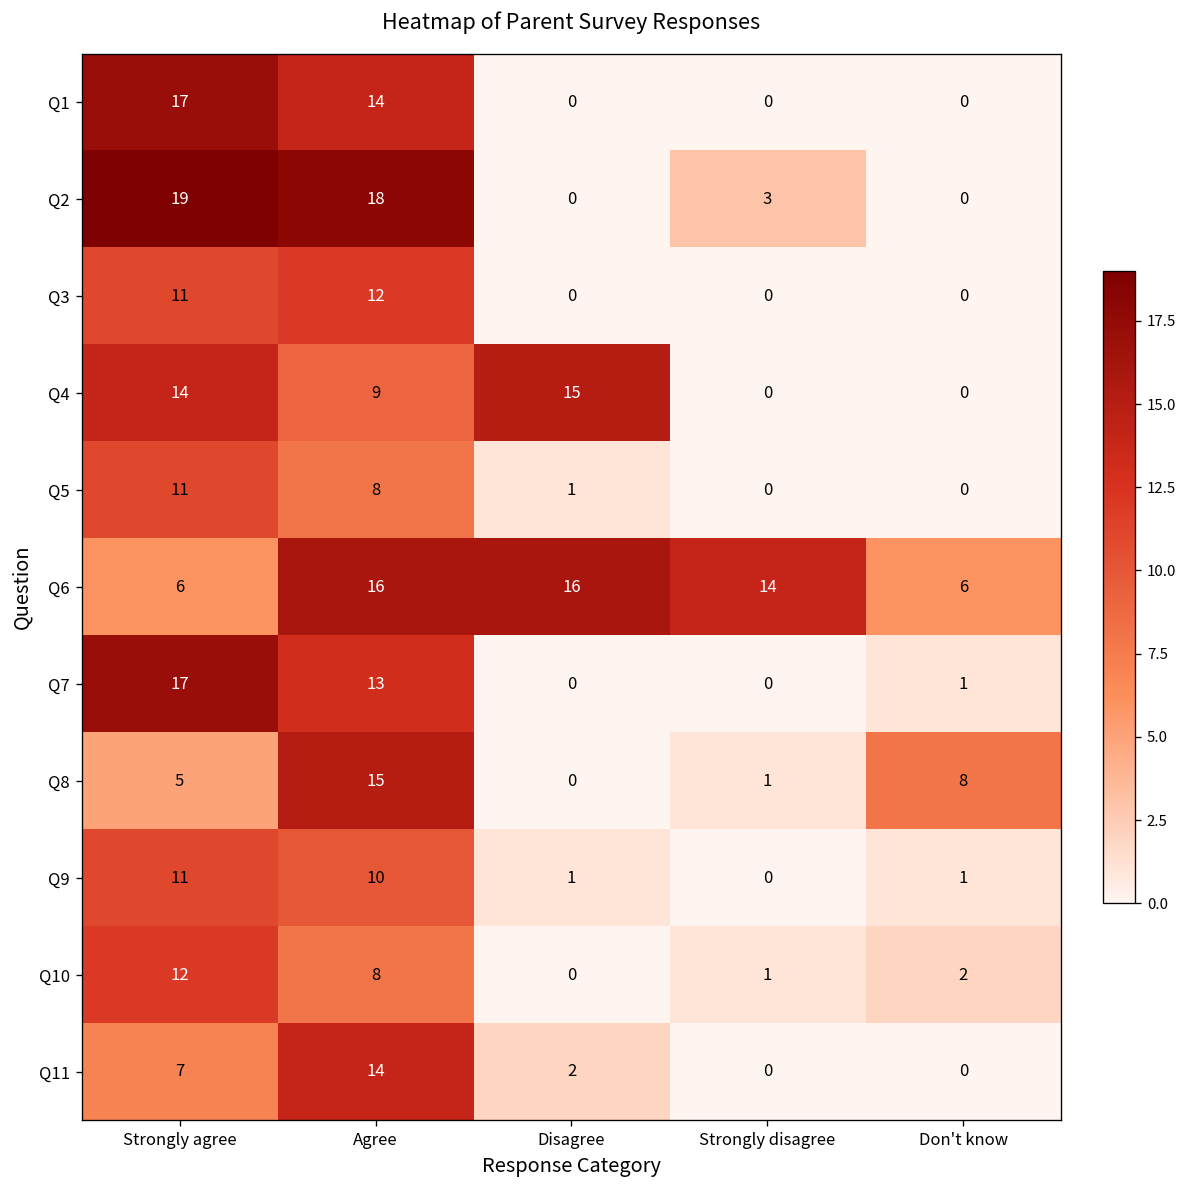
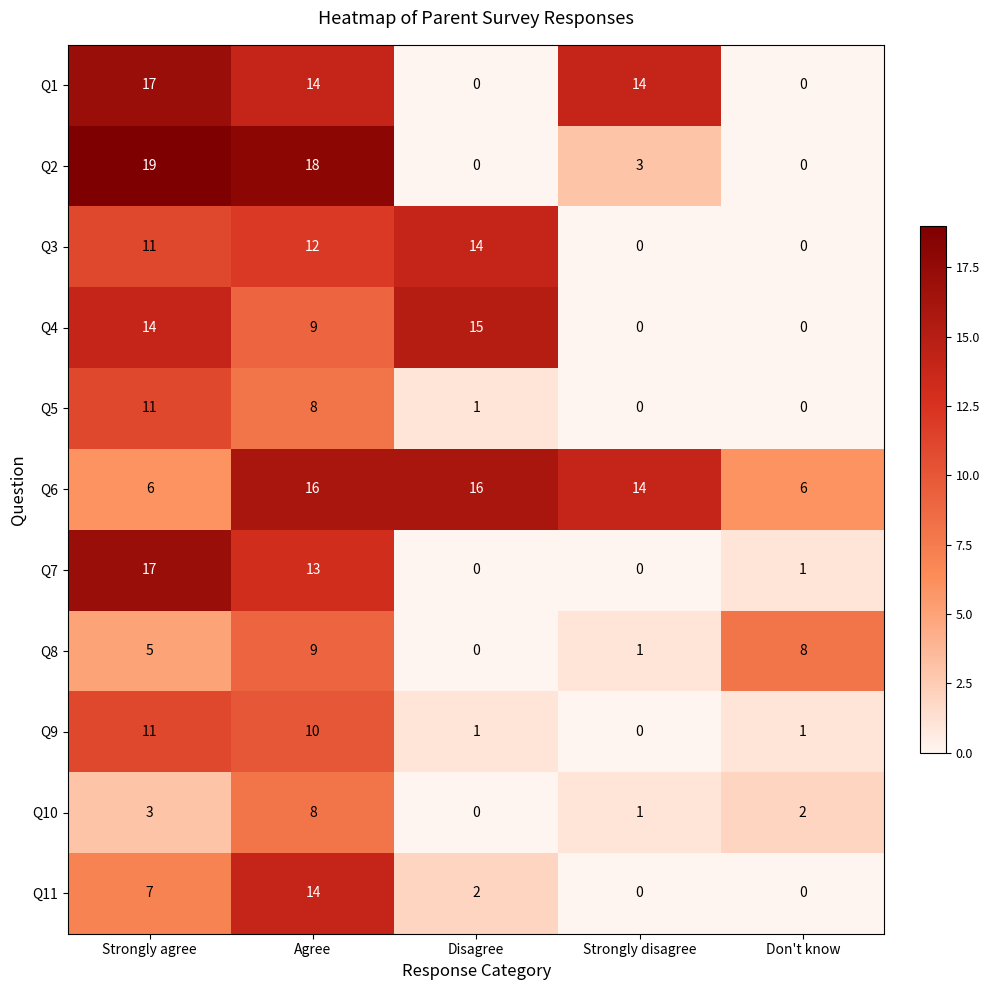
  {
    "Q1": {
      "Strongly agree": 17,
      "Agree": 14,
      "Disagree": 0,
-     "Strongly disagree": 0,
+     "Strongly disagree": 14,
      "Don't know": 0
    },
    "Q2": {
      "Strongly agree": 19,
      "Agree": 18,
      "Disagree": 0,
      "Strongly disagree": 3,
      "Don't know": 0
    },
    "Q3": {
      "Strongly agree": 11,
      "Agree": 12,
-     "Disagree": 0,
+     "Disagree": 14,
      "Strongly disagree": 0,
      "Don't know": 0
    },
    "Q4": {
      "Strongly agree": 14,
      "Agree": 9,
      "Disagree": 15,
      "Strongly disagree": 0,
      "Don't know": 0
    },
    "Q5": {
      "Strongly agree": 11,
      "Agree": 8,
      "Disagree": 1,
      "Strongly disagree": 0,
      "Don't know": 0
    },
    "Q6": {
      "Strongly agree": 6,
      "Agree": 16,
      "Disagree": 16,
      "Strongly disagree": 14,
      "Don't know": 6
    },
    "Q7": {
      "Strongly agree": 17,
      "Agree": 13,
      "Disagree": 0,
      "Strongly disagree": 0,
      "Don't know": 1
    },
    "Q8": {
      "Strongly agree": 5,
-     "Agree": 15,
+     "Agree": 9,
      "Disagree": 0,
      "Strongly disagree": 1,
      "Don't know": 8
    },
    "Q9": {
      "Strongly agree": 11,
      "Agree": 10,
      "Disagree": 1,
      "Strongly disagree": 0,
      "Don't know": 1
    },
    "Q10": {
-     "Strongly agree": 12,
+     "Strongly agree": 3,
      "Agree": 8,
      "Disagree": 0,
      "Strongly disagree": 1,
      "Don't know": 2
    },
    "Q11": {
      "Strongly agree": 7,
      "Agree": 14,
      "Disagree": 2,
      "Strongly disagree": 0,
      "Don't know": 0
    }
  }
